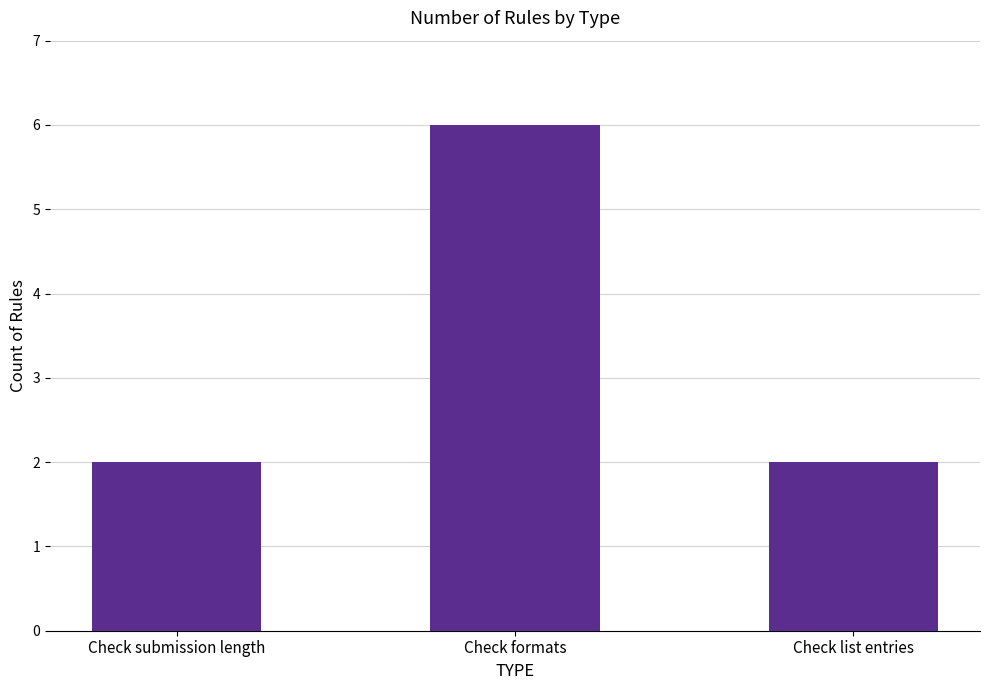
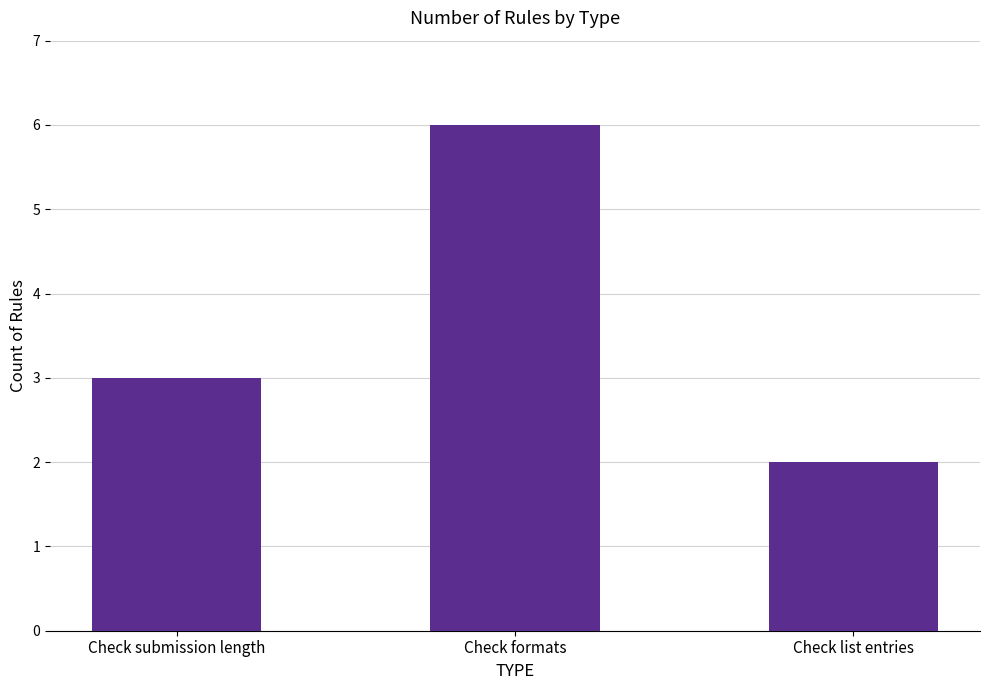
  {
-   "Check submission length": 2,
+   "Check submission length": 3,
    "Check formats": 6,
    "Check list entries": 2
  }
